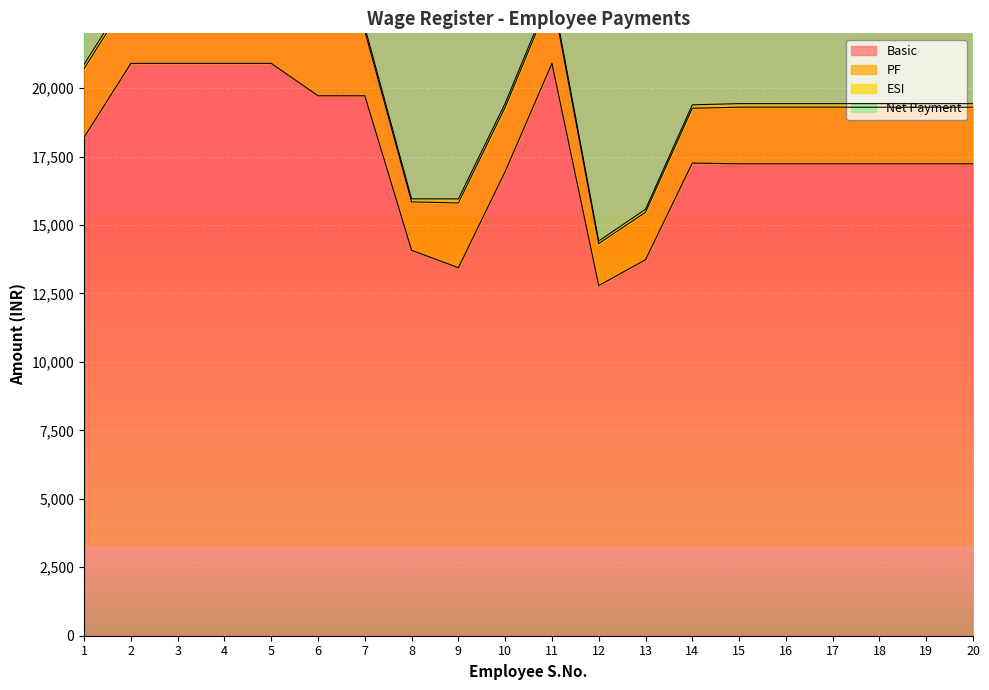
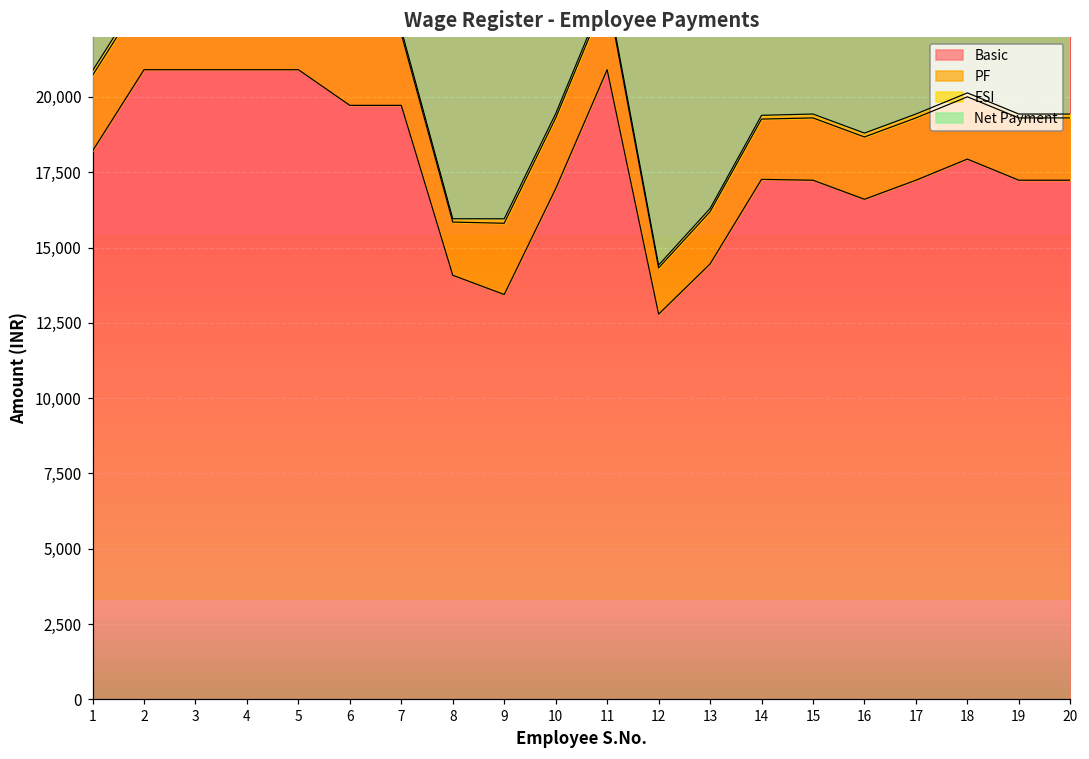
  {
    "Basic": {
      "1": "18,200",
      "2": "20,900",
      "3": "20,900",
      "4": "20,900",
      "5": "20,900",
      "6": "19,700",
      "7": "19,700",
      "8": "14,100",
      "9": "13,400",
      "10": "17,000",
      "11": "20,900",
      "12": "12,800",
-     "13": "13,700",
+     "13": "14,500",
      "14": "17,300",
      "15": "17,200",
-     "16": "17,200",
+     "16": "16,600",
      "17": "17,200",
-     "18": "17,200",
+     "18": "17,900",
      "19": "17,200",
      "20": "17,200"
    }
  }
